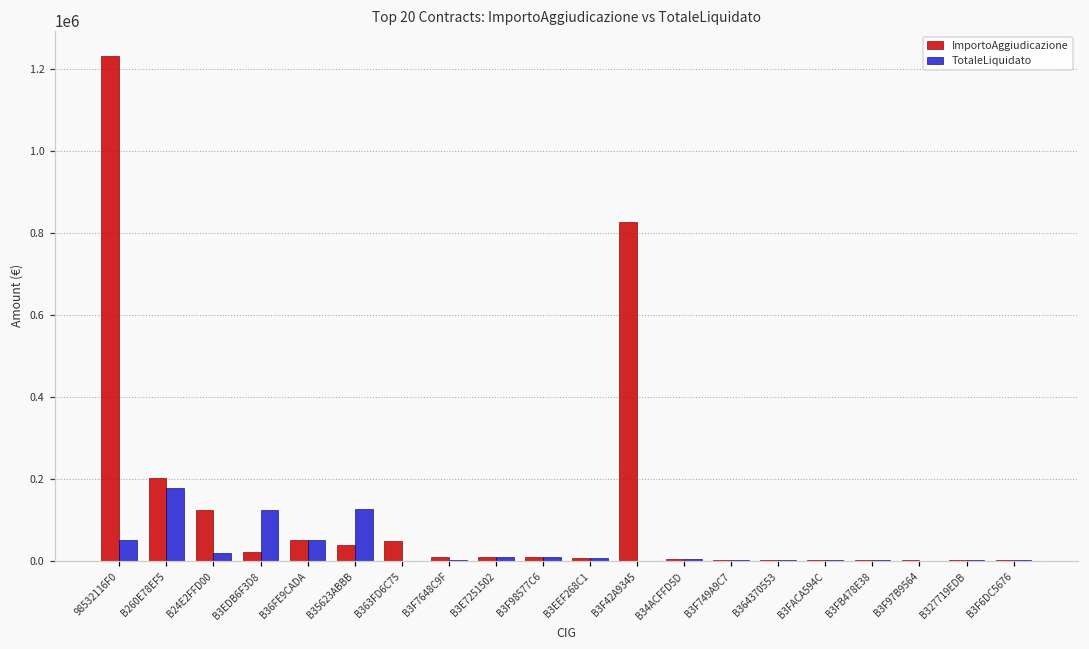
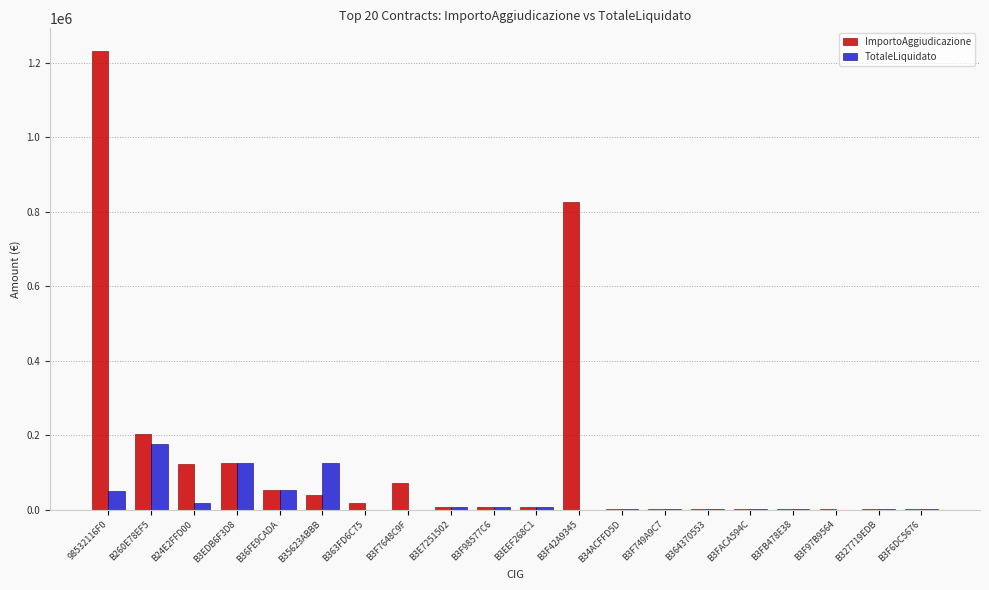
  {
    "ImportoAggiudicazione": {
      "98532116F0": 1230000,
      "B260E78EF5": 200000,
      "B24E2FFD00": 120000,
-     "B3EDB6F3D8": 20000,
+     "B3EDB6F3D8": 120000,
      "B36FE9CADA": 50000,
      "B35623ABBB": 40000,
-     "B363FD6C75": 50000,
-     "B3F7648C9F": 10000,
+     "B363FD6C75": 20000,
+     "B3F7648C9F": 70000,
      "B3E7251502": 10000,
      "B3F98577C6": 10000,
      "B3EEF268C1": 10000,
      "B3F42A9345": 830000
    },
    "TotaleLiquidato": {
      "98532116F0": 50000,
      "B260E78EF5": 180000,
      "B24E2FFD00": 20000,
      "B3EDB6F3D8": 120000,
      "B36FE9CADA": 50000,
      "B35623ABBB": 130000,
      "B363FD6C75": 0,
      "B3E7251502": 10000,
      "B3F98577C6": 10000,
      "B3EEF268C1": 10000,
      "B3F42A9345": 0,
      "B3F97B9564": 0
    }
  }
